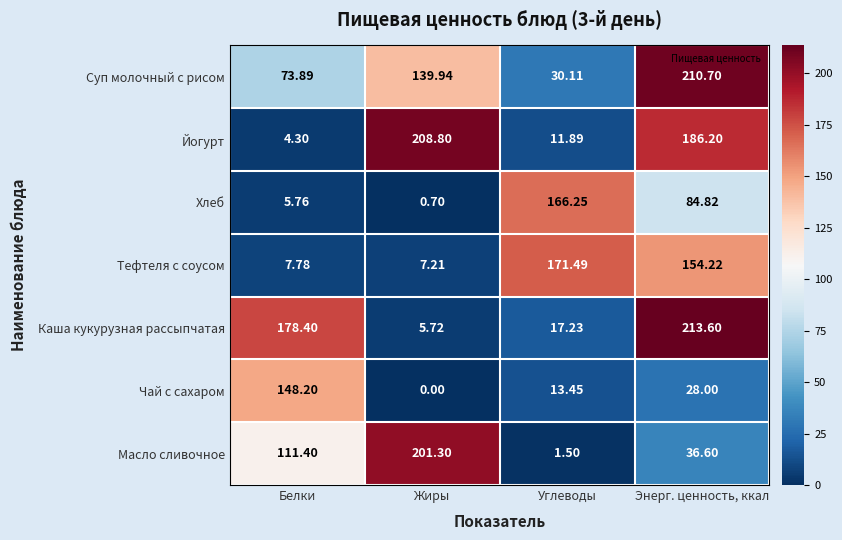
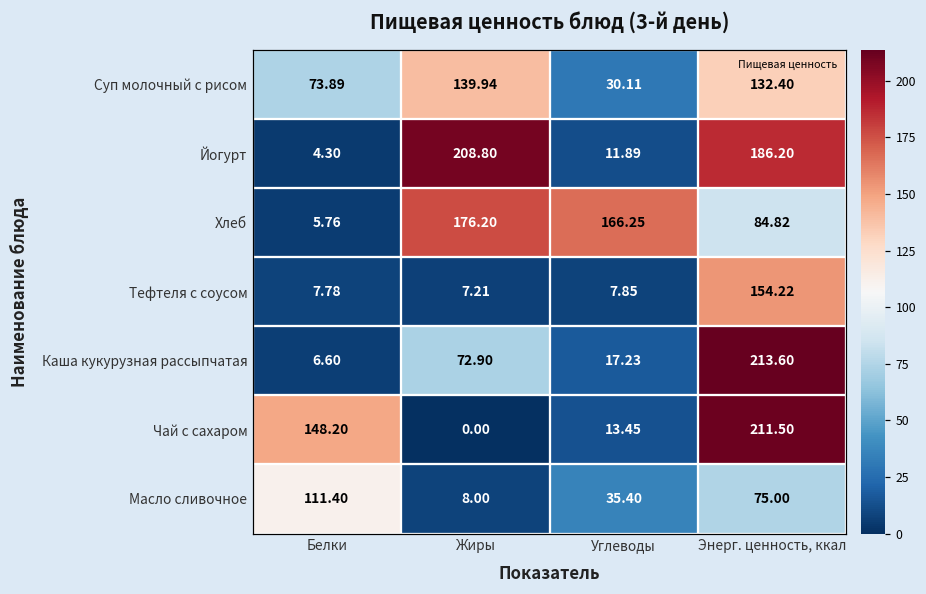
  {
    "Суп молочный с рисом": {
      "Белки": 73.89,
      "Жиры": 139.94,
      "Углеводы": 30.11,
-     "Энерг. ценность, ккал": 210.70
+     "Энерг. ценность, ккал": 132.40
    },
    "Йогурт": {
      "Белки": 4.30,
      "Жиры": 208.80,
      "Углеводы": 11.89,
      "Энерг. ценность, ккал": 186.20
    },
    "Хлеб": {
      "Белки": 5.76,
-     "Жиры": 0.70,
+     "Жиры": 176.20,
      "Углеводы": 166.25,
      "Энерг. ценность, ккал": 84.82
    },
    "Тефтеля с соусом": {
      "Белки": 7.78,
      "Жиры": 7.21,
-     "Углеводы": 171.49,
+     "Углеводы": 7.85,
      "Энерг. ценность, ккал": 154.22
    },
    "Каша кукурузная рассыпчатая": {
-     "Белки": 178.40,
-     "Жиры": 5.72,
+     "Белки": 6.60,
+     "Жиры": 72.90,
      "Углеводы": 17.23,
      "Энерг. ценность, ккал": 213.60
    },
    "Чай с сахаром": {
      "Белки": 148.20,
      "Жиры": 0.00,
      "Углеводы": 13.45,
-     "Энерг. ценность, ккал": 28.00
+     "Энерг. ценность, ккал": 211.50
    },
    "Масло сливочное": {
      "Белки": 111.40,
-     "Жиры": 201.30,
-     "Углеводы": 1.50,
-     "Энерг. ценность, ккал": 36.60
+     "Жиры": 8.00,
+     "Углеводы": 35.40,
+     "Энерг. ценность, ккал": 75.00
    }
  }
